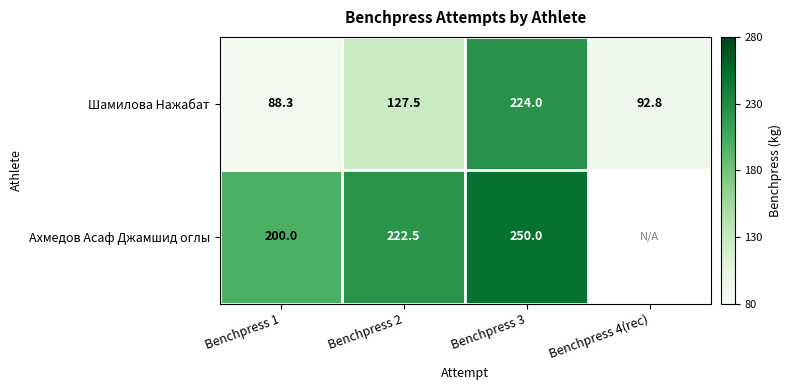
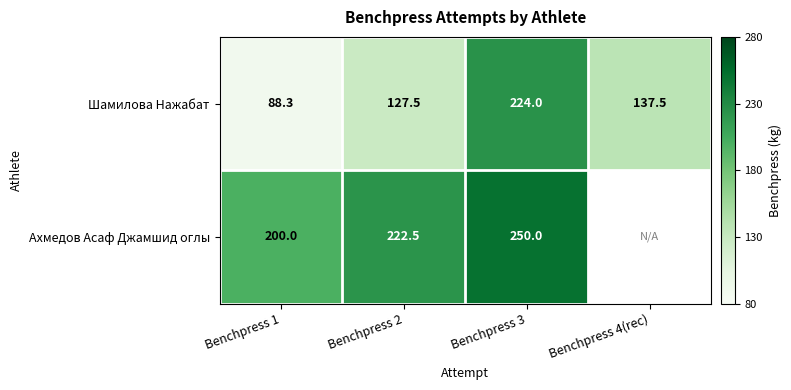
  {
    "Шамилова Нажабат": {
      "Benchpress 1": 88.3,
      "Benchpress 2": 127.5,
      "Benchpress 3": 224.0,
-     "Benchpress 4(rec)": 92.8
+     "Benchpress 4(rec)": 137.5
    },
    "Ахмедов Асаф Джамшид оглы": {
      "Benchpress 1": 200.0,
      "Benchpress 2": 222.5,
      "Benchpress 3": 250.0
    }
  }
